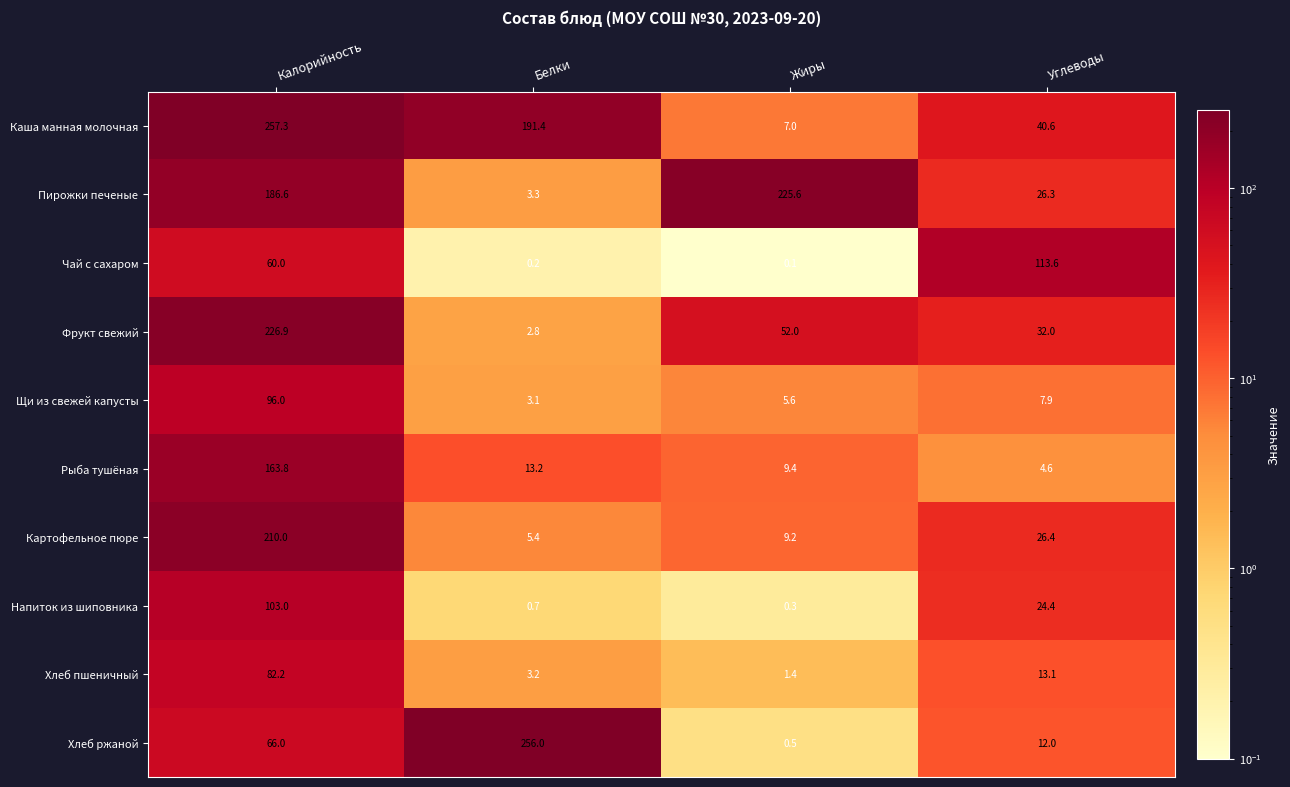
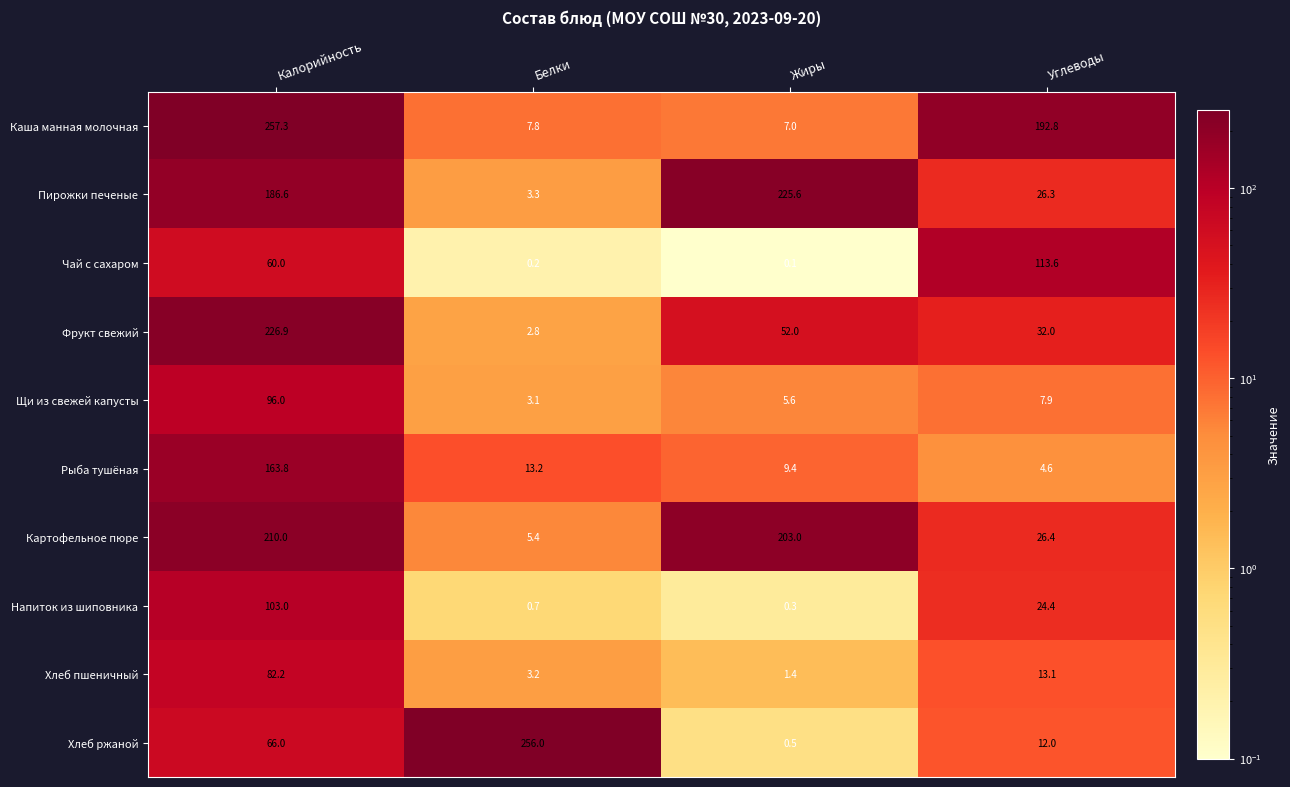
  {
    "Каша манная молочная": {
      "Калорийность": 257.3,
-     "Белки": 191.4,
+     "Белки": 7.8,
      "Жиры": 7.0,
-     "Углеводы": 40.6
+     "Углеводы": 192.8
    },
    "Пирожки печеные": {
      "Калорийность": 186.6,
      "Белки": 3.3,
      "Жиры": 225.6,
      "Углеводы": 26.3
    },
    "Чай с сахаром": {
      "Калорийность": 60.0,
      "Белки": 0.2,
      "Жиры": 0.1,
      "Углеводы": 113.6
    },
    "Фрукт свежий": {
      "Калорийность": 226.9,
      "Белки": 2.8,
      "Жиры": 52.0,
      "Углеводы": 32.0
    },
    "Щи из свежей капусты": {
      "Калорийность": 96.0,
      "Белки": 3.1,
      "Жиры": 5.6,
      "Углеводы": 7.9
    },
    "Рыба тушёная": {
      "Калорийность": 163.8,
      "Белки": 13.2,
      "Жиры": 9.4,
      "Углеводы": 4.6
    },
    "Картофельное пюре": {
      "Калорийность": 210.0,
      "Белки": 5.4,
-     "Жиры": 9.2,
+     "Жиры": 203.0,
      "Углеводы": 26.4
    },
    "Напиток из шиповника": {
      "Калорийность": 103.0,
      "Белки": 0.7,
      "Жиры": 0.3,
      "Углеводы": 24.4
    },
    "Хлеб пшеничный": {
      "Калорийность": 82.2,
      "Белки": 3.2,
      "Жиры": 1.4,
      "Углеводы": 13.1
    },
    "Хлеб ржаной": {
      "Калорийность": 66.0,
      "Белки": 256.0,
      "Жиры": 0.5,
      "Углеводы": 12.0
    }
  }
